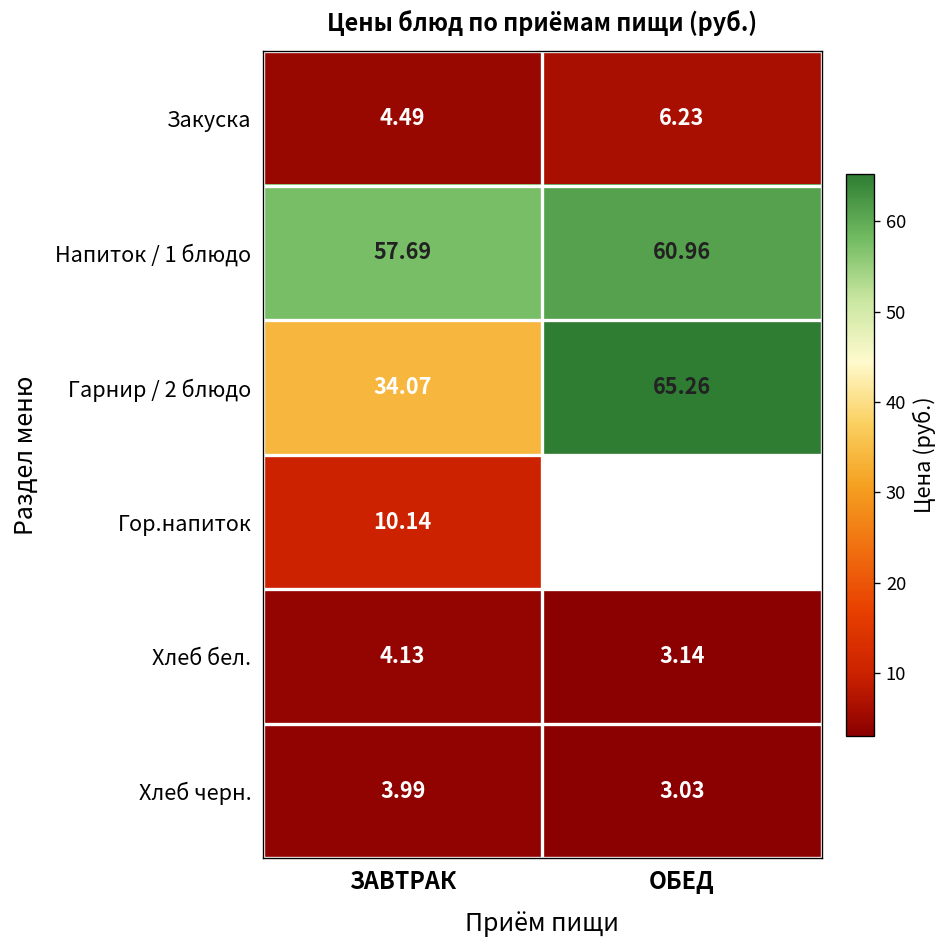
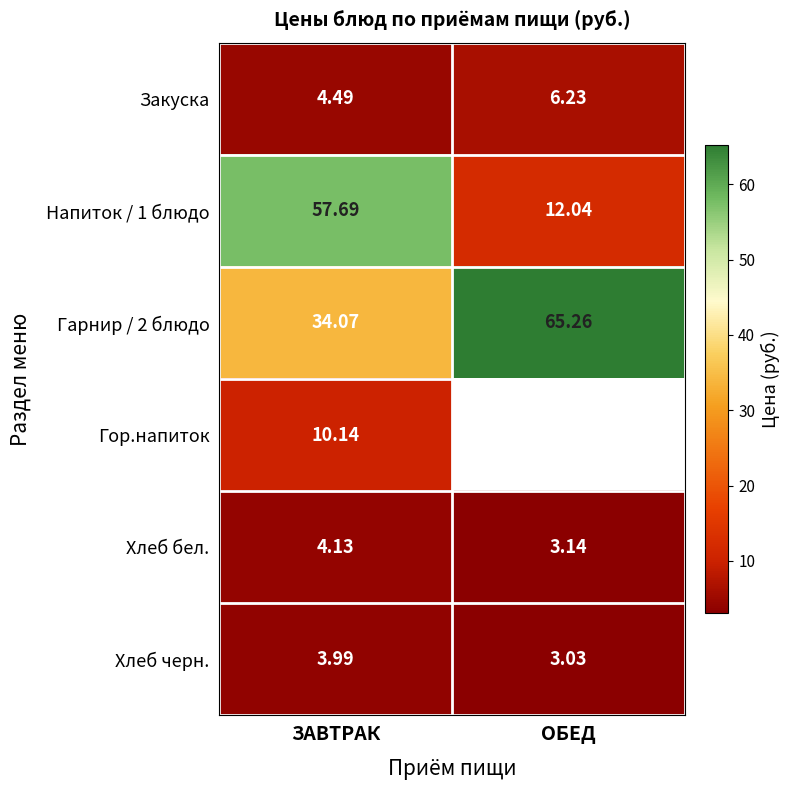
  {
    "Закуска": {
      "ЗАВТРАК": 4.49,
      "ОБЕД": 6.23
    },
    "Напиток / 1 блюдо": {
      "ЗАВТРАК": 57.69,
-     "ОБЕД": 60.96
+     "ОБЕД": 12.04
    },
    "Гарнир / 2 блюдо": {
      "ЗАВТРАК": 34.07,
      "ОБЕД": 65.26
    },
    "Гор.напиток": {
      "ЗАВТРАК": 10.14
    },
    "Хлеб бел.": {
      "ЗАВТРАК": 4.13,
      "ОБЕД": 3.14
    },
    "Хлеб черн.": {
      "ЗАВТРАК": 3.99,
      "ОБЕД": 3.03
    }
  }
